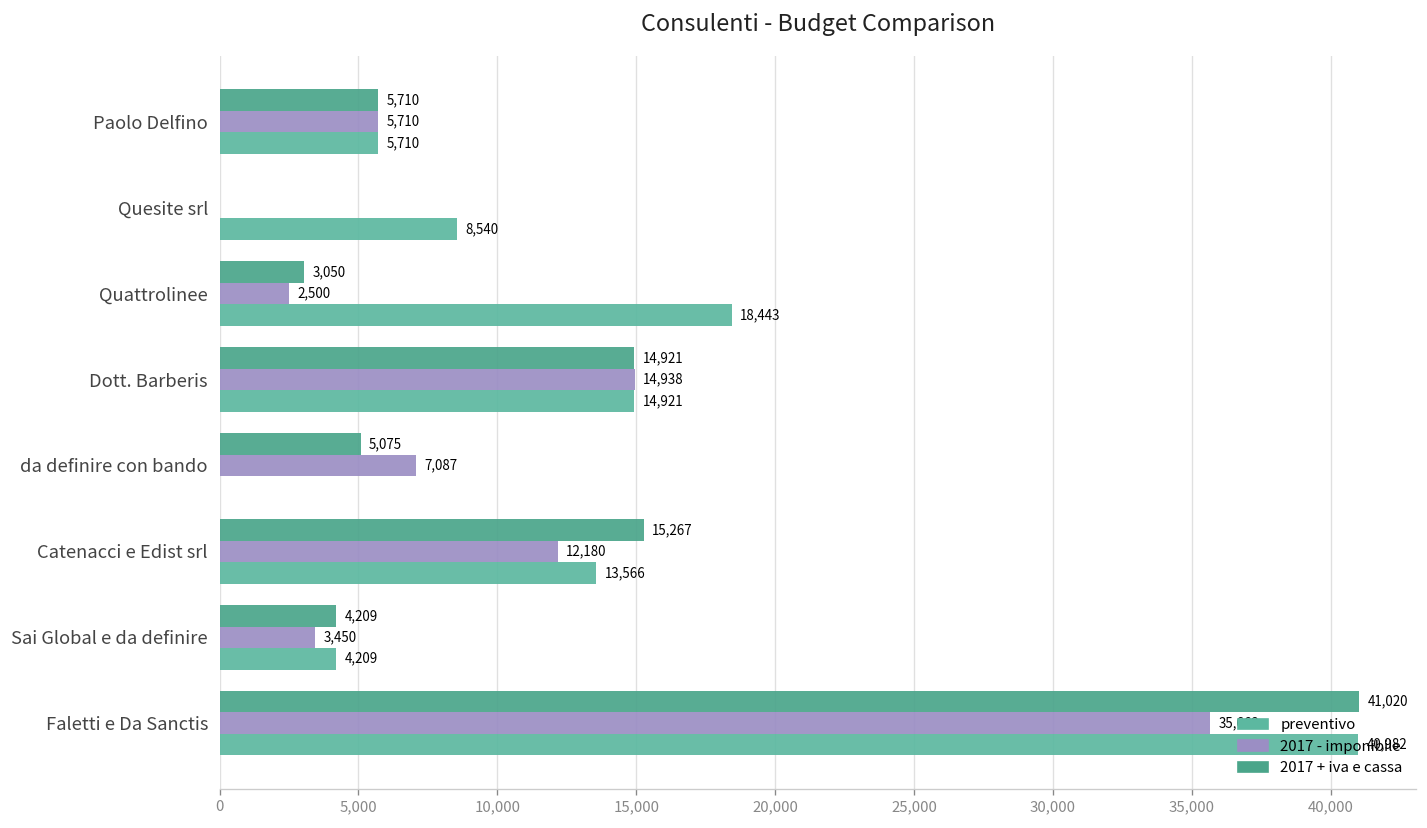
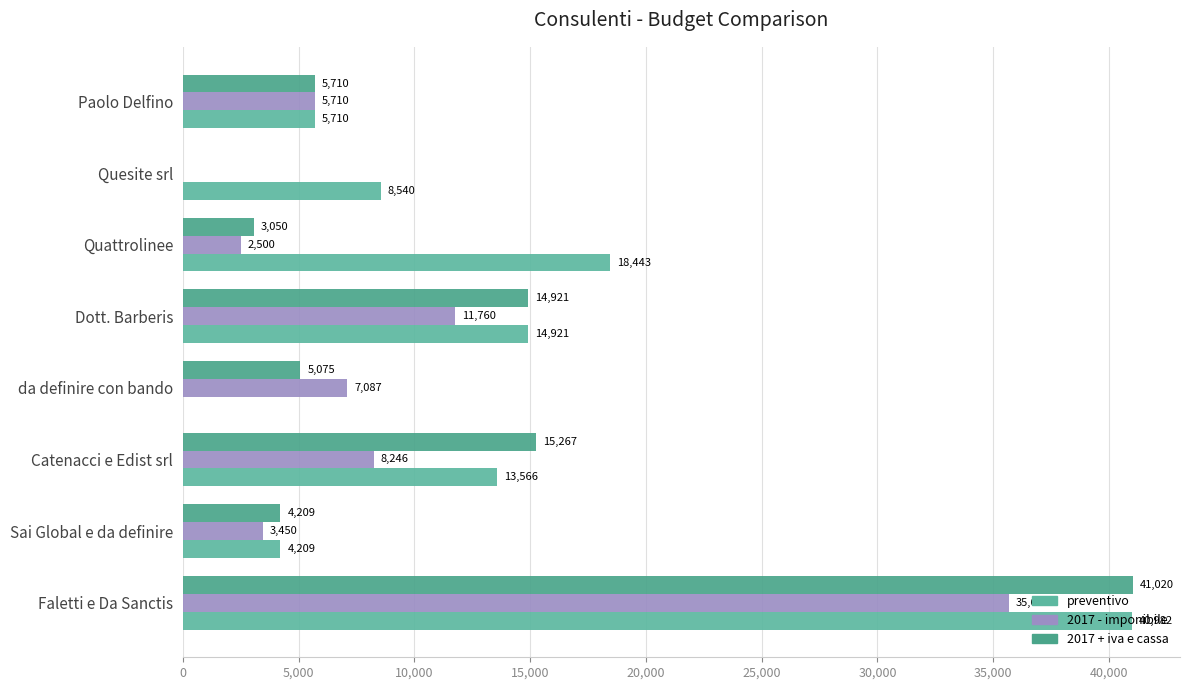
  {
    "2017 - imponibile": {
      "Paolo Delfino": "5,710",
      "Quattrolinee": "2,500",
-     "Dott. Barberis": "14,938",
+     "Dott. Barberis": "11,760",
      "da definire con bando": "7,087",
-     "Catenacci e Edist srl": "12,180",
+     "Catenacci e Edist srl": "8,246",
      "Sai Global e da definire": "3,450",
      "Faletti e Da Sanctis": "35,662"
    }
  }
